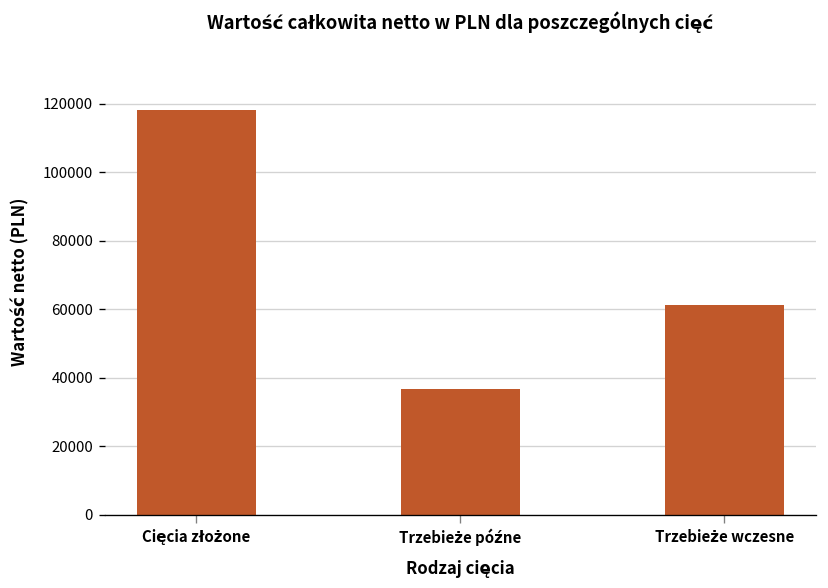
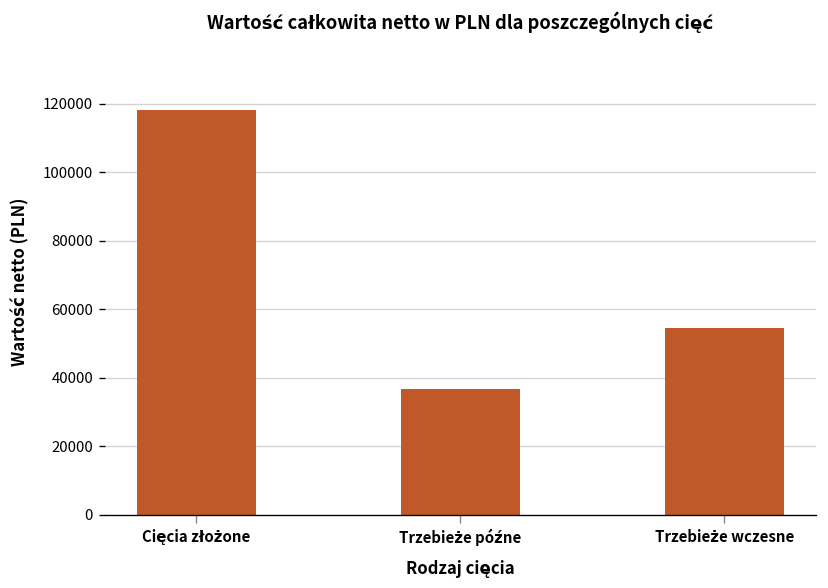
  {
    "Cięcia złożone": 118000,
    "Trzebieże późne": 37000,
-   "Trzebieże wczesne": 61000
+   "Trzebieże wczesne": 54000
  }
